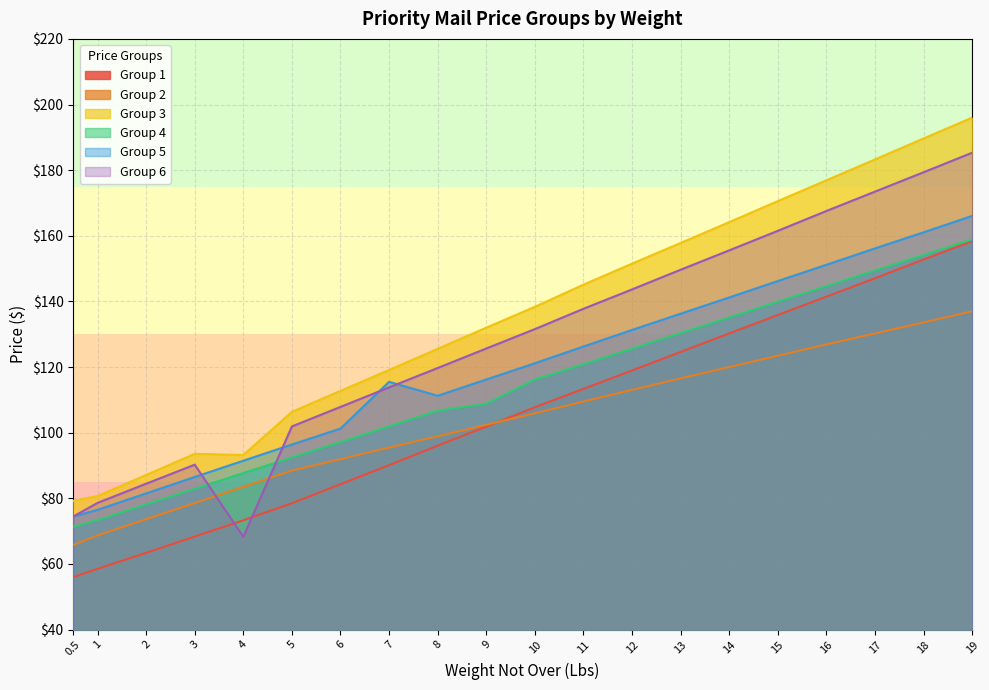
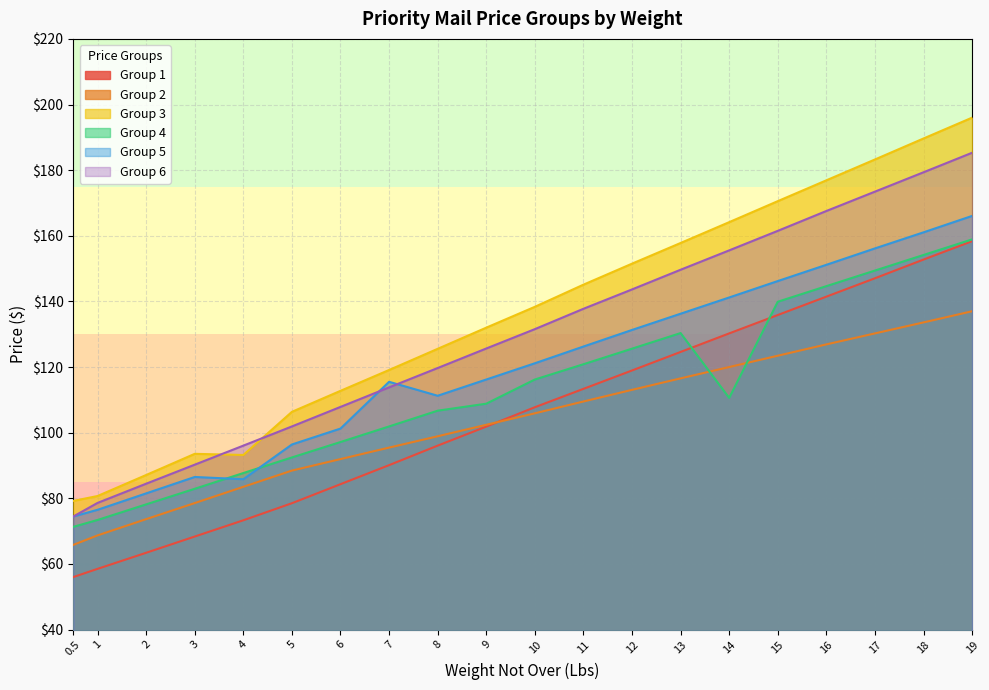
  {
    "Group 3": {
      "0.5": "$79",
      "1": "$81",
      "2": "$87",
      "3": "$94",
      "4": "$93",
      "5": "$106",
      "6": "$113",
      "7": "$119",
      "8": "$126",
      "9": "$132",
      "10": "$138",
      "11": "$145",
      "12": "$152",
      "13": "$158",
      "14": "$164",
      "15": "$171",
      "16": "$177",
      "17": "$183",
      "18": "$190",
      "19": "$196"
    },
    "Group 4": {
      "0.5": "$71",
      "1": "$73",
      "2": "$78",
      "3": "$83",
      "4": "$88",
      "5": "$92",
      "6": "$97",
      "7": "$102",
      "8": "$107",
      "9": "$109",
      "10": "$116",
      "11": "$121",
      "12": "$126",
      "13": "$130",
-     "14": "$135",
+     "14": "$111",
      "15": "$140",
      "16": "$145",
      "17": "$149",
      "18": "$154"
    },
    "Group 5": {
      "1": "$77",
      "2": "$82",
      "3": "$87",
-     "4": "$91",
+     "4": "$86",
      "5": "$96",
      "6": "$101",
      "7": "$116",
      "8": "$111",
      "9": "$116",
      "10": "$121",
      "11": "$126",
      "12": "$131",
      "13": "$136",
      "14": "$141",
      "15": "$146",
      "16": "$151",
      "17": "$156",
      "18": "$161",
      "19": "$166"
    },
    "Group 6": {
      "1": "$79",
      "2": "$84",
      "3": "$90",
-     "4": "$68",
+     "4": "$96",
      "5": "$102",
      "6": "$108",
      "7": "$114",
      "8": "$120",
      "9": "$126",
      "10": "$132",
      "11": "$138",
      "12": "$144",
      "13": "$150",
      "14": "$156",
      "15": "$162",
      "16": "$168",
      "17": "$173",
      "18": "$179",
      "19": "$185"
    }
  }
